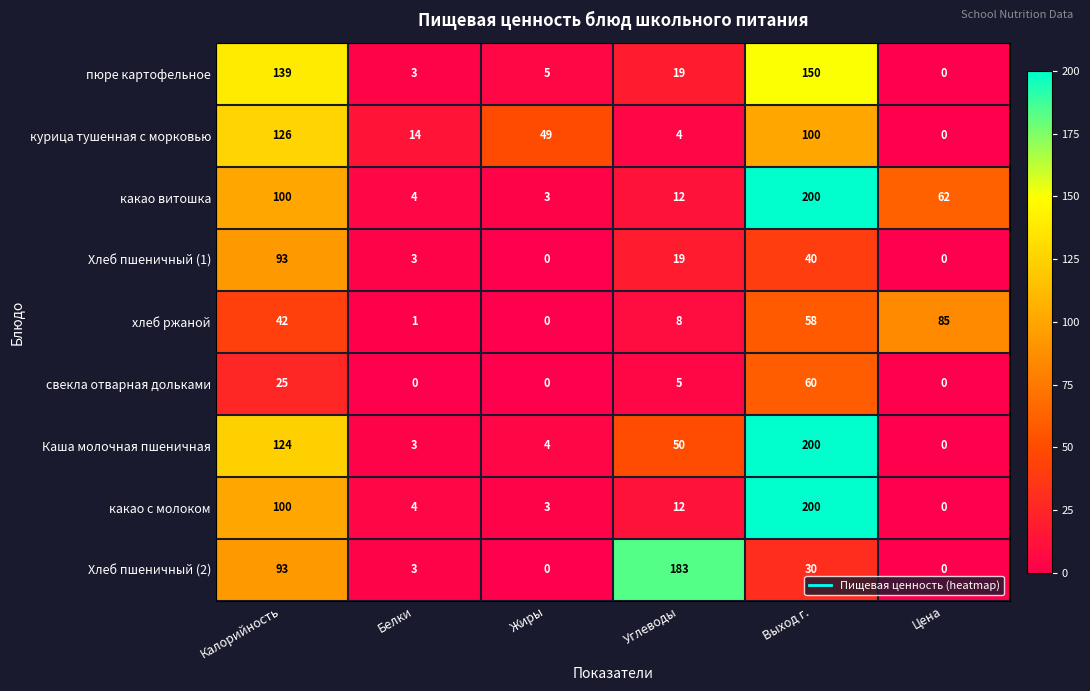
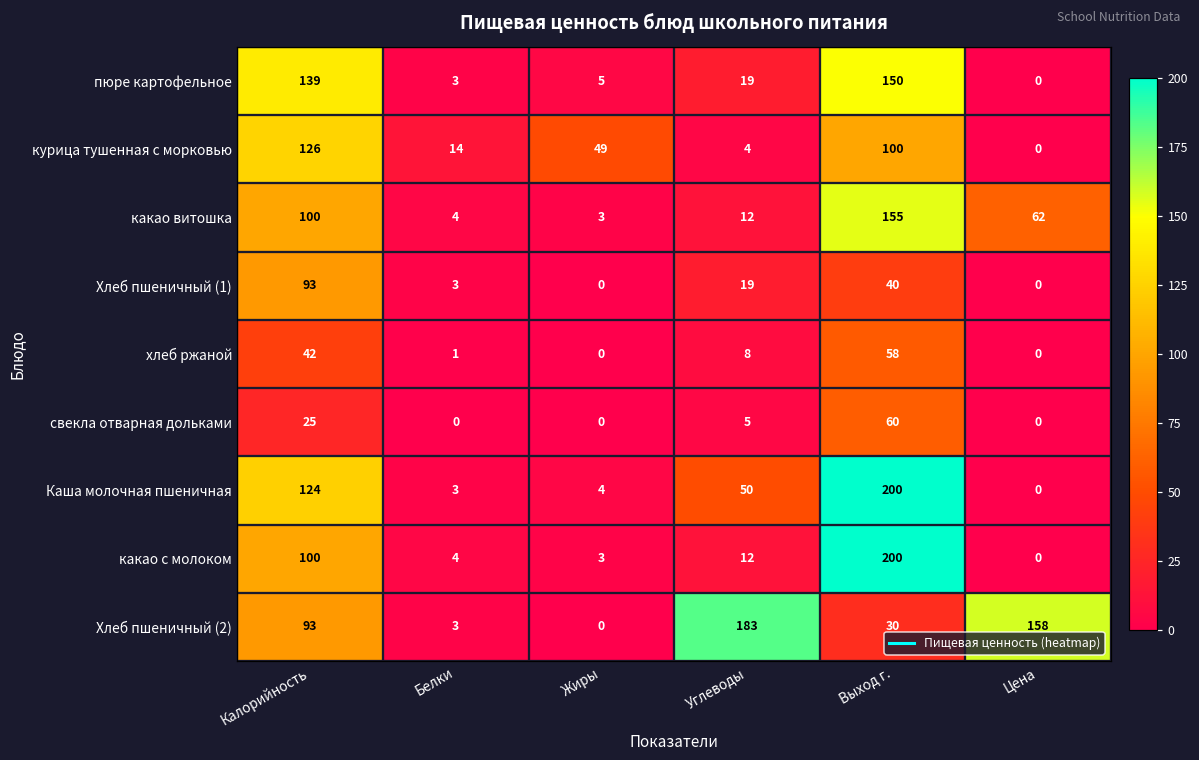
  {
    "пюре картофельное": {
      "Калорийность": 139,
      "Белки": 3,
      "Жиры": 5,
      "Углеводы": 19,
      "Выход г.": 150,
      "Цена": 0
    },
    "курица тушенная с морковью": {
      "Калорийность": 126,
      "Белки": 14,
      "Жиры": 49,
      "Углеводы": 4,
      "Выход г.": 100,
      "Цена": 0
    },
    "какао витошка": {
      "Калорийность": 100,
      "Белки": 4,
      "Жиры": 3,
      "Углеводы": 12,
-     "Выход г.": 200,
+     "Выход г.": 155,
      "Цена": 62
    },
    "Хлеб пшеничный (1)": {
      "Калорийность": 93,
      "Белки": 3,
      "Жиры": 0,
      "Углеводы": 19,
      "Выход г.": 40,
      "Цена": 0
    },
    "хлеб ржаной": {
      "Калорийность": 42,
      "Белки": 1,
      "Жиры": 0,
      "Углеводы": 8,
      "Выход г.": 58,
-     "Цена": 85
+     "Цена": 0
    },
    "свекла отварная дольками": {
      "Калорийность": 25,
      "Белки": 0,
      "Жиры": 0,
      "Углеводы": 5,
      "Выход г.": 60,
      "Цена": 0
    },
    "Каша молочная пшеничная": {
      "Калорийность": 124,
      "Белки": 3,
      "Жиры": 4,
      "Углеводы": 50,
      "Выход г.": 200,
      "Цена": 0
    },
    "какао с молоком": {
      "Калорийность": 100,
      "Белки": 4,
      "Жиры": 3,
      "Углеводы": 12,
      "Выход г.": 200,
      "Цена": 0
    },
    "Хлеб пшеничный (2)": {
      "Калорийность": 93,
      "Белки": 3,
      "Жиры": 0,
      "Углеводы": 183,
-     "Цена": 0
+     "Цена": 158
    }
  }
